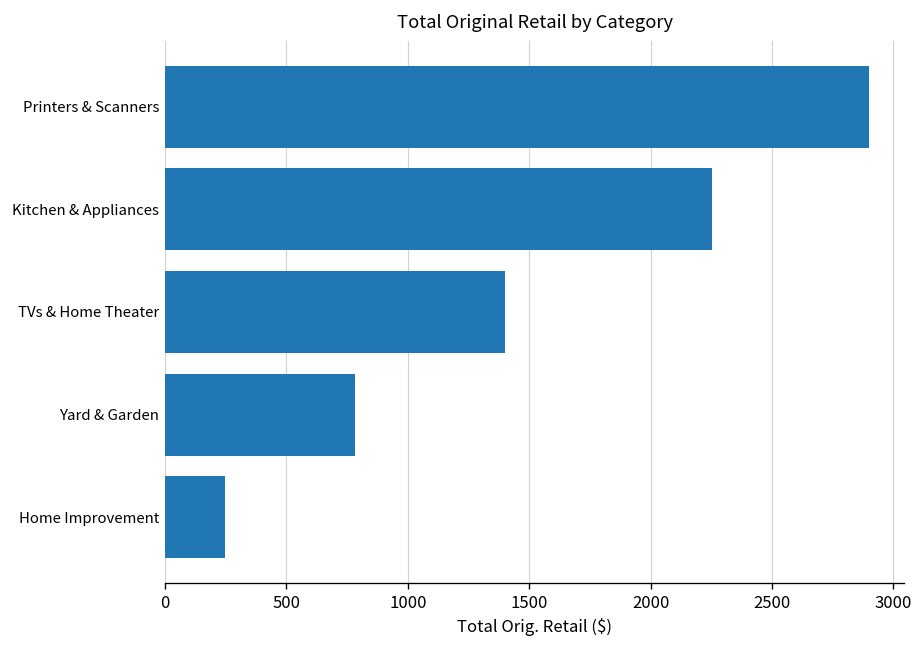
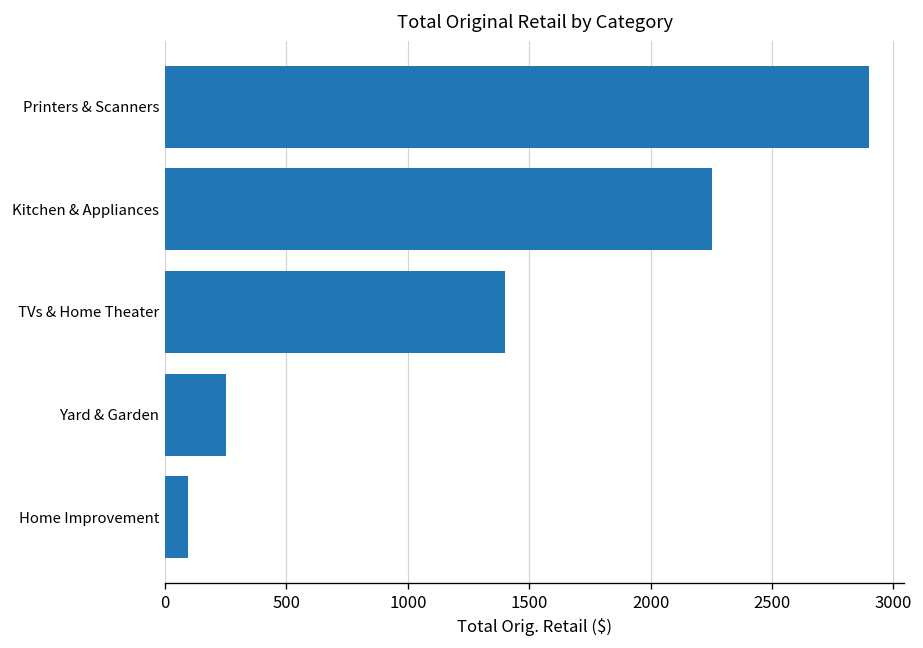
  {
    "Printers & Scanners": 2900,
    "Kitchen & Appliances": 2260,
    "TVs & Home Theater": 1400,
-   "Yard & Garden": 780,
-   "Home Improvement": 250
+   "Yard & Garden": 250,
+   "Home Improvement": 90
  }
